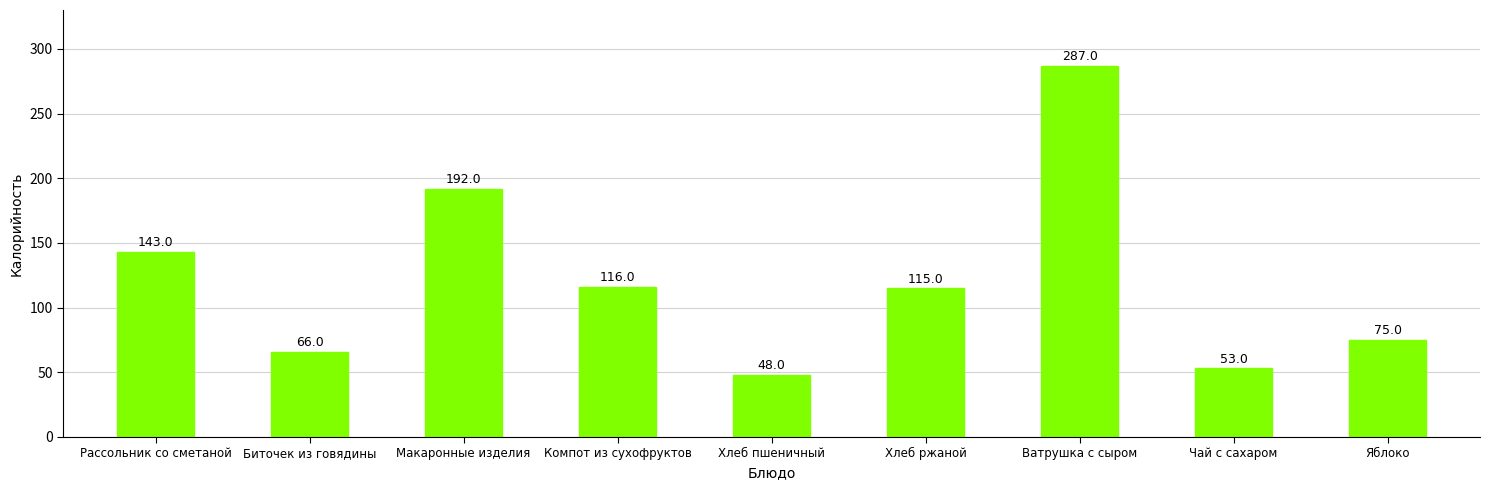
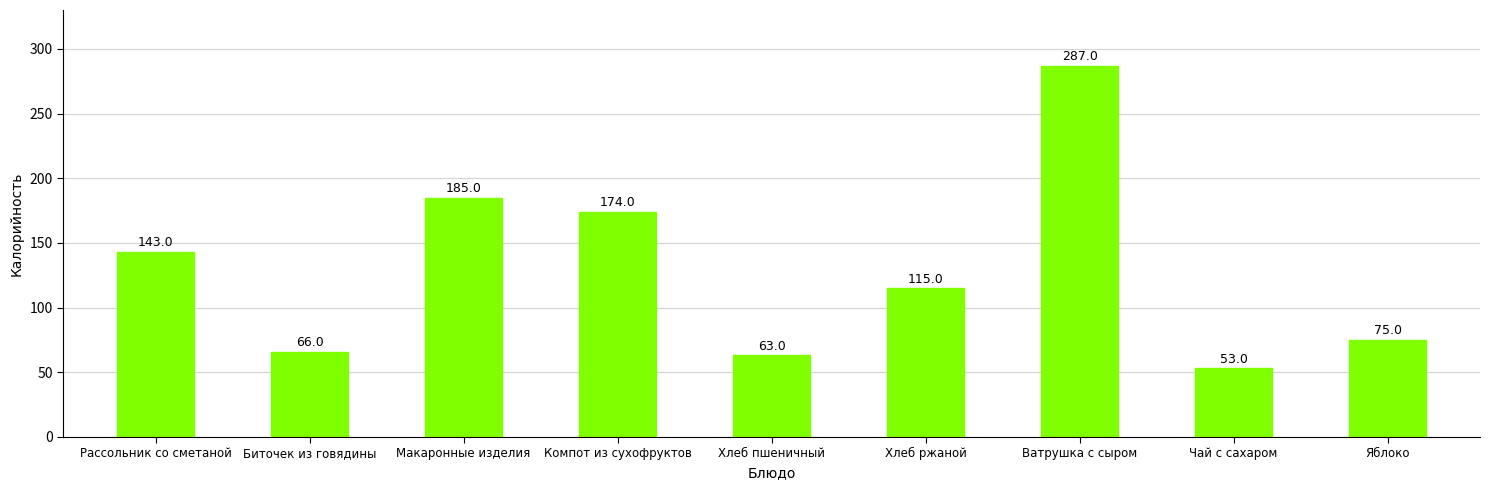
  {
    "Рассольник со сметаной": 143.0,
    "Биточек из говядины": 66.0,
-   "Макаронные изделия": 192.0,
-   "Компот из сухофруктов": 116.0,
-   "Хлеб пшеничный": 48.0,
+   "Макаронные изделия": 185.0,
+   "Компот из сухофруктов": 174.0,
+   "Хлеб пшеничный": 63.0,
    "Хлеб ржаной": 115.0,
    "Ватрушка с сыром": 287.0,
    "Чай с сахаром": 53.0,
    "Яблоко": 75.0
  }
